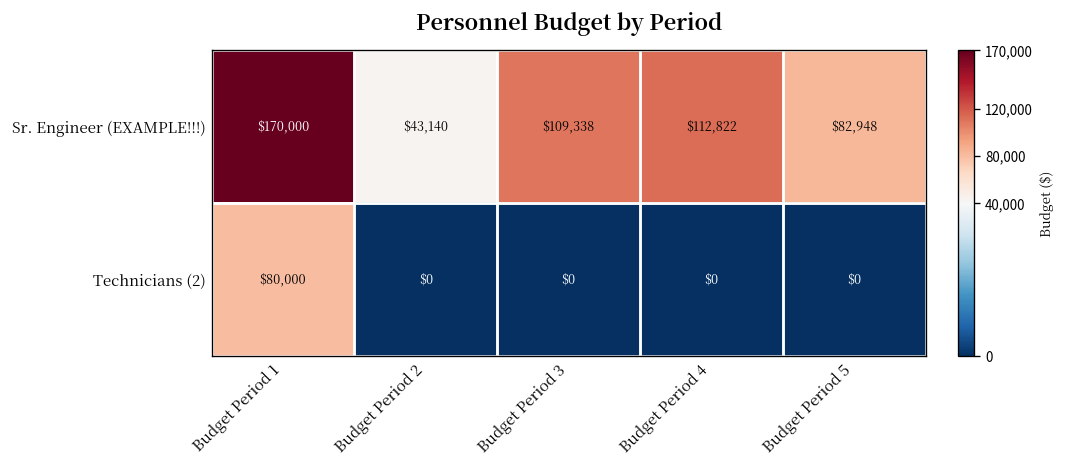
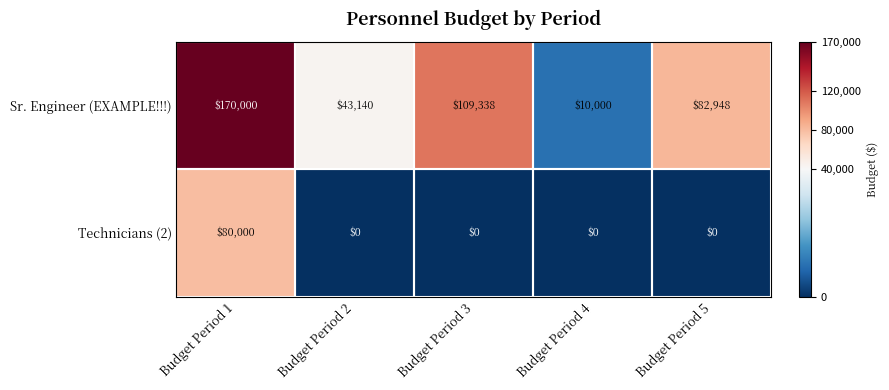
  {
    "Sr. Engineer (EXAMPLE!!!)": {
      "Budget Period 1": "$170,000",
      "Budget Period 2": "$43,140",
      "Budget Period 3": "$109,338",
-     "Budget Period 4": "$112,822",
+     "Budget Period 4": "$10,000",
      "Budget Period 5": "$82,948"
    },
    "Technicians (2)": {
      "Budget Period 1": "$80,000",
      "Budget Period 2": "$0",
      "Budget Period 3": "$0",
      "Budget Period 4": "$0",
      "Budget Period 5": "$0"
    }
  }
